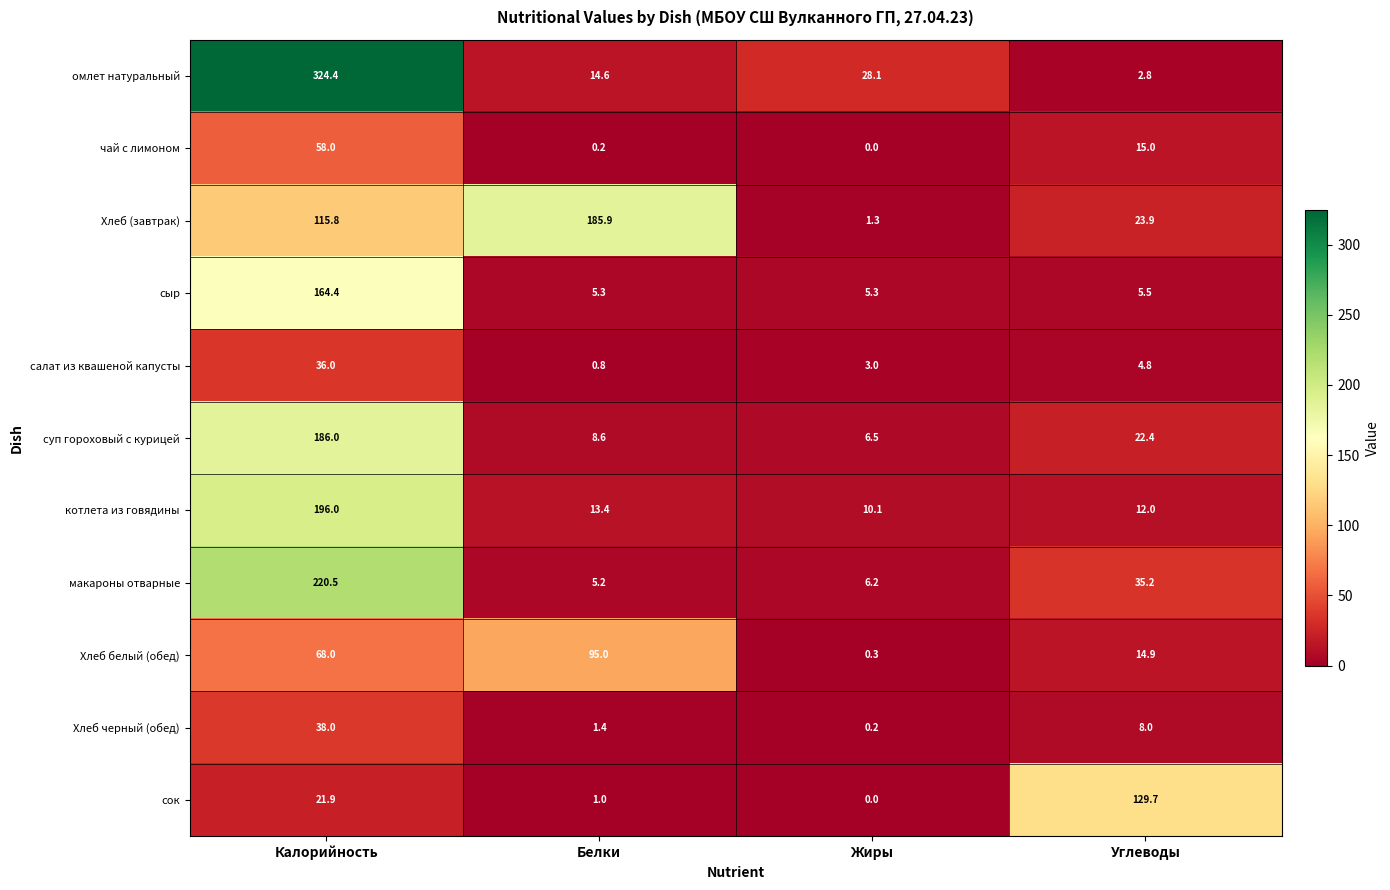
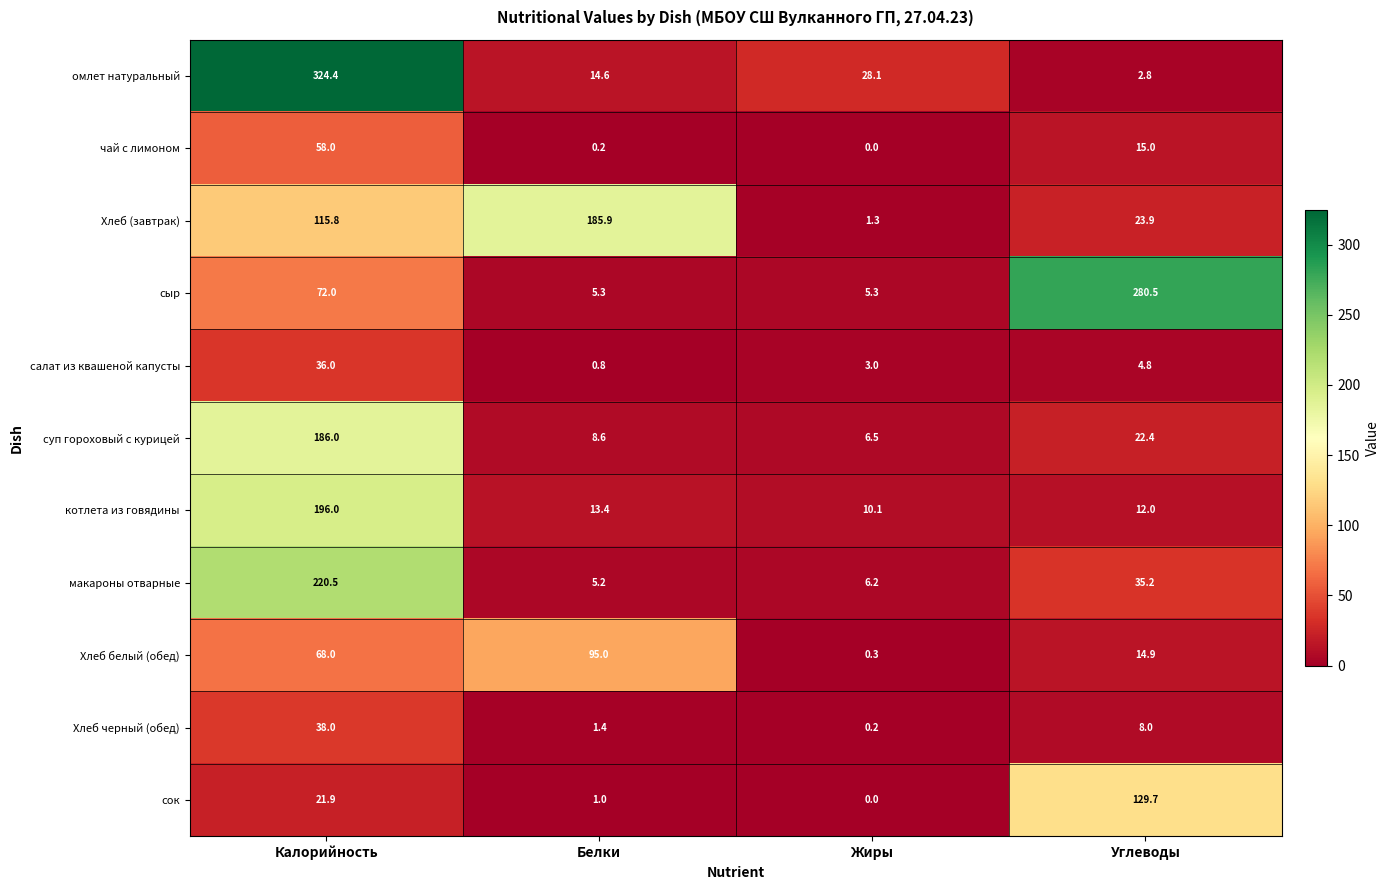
  {
    "омлет натуральный": {
      "Калорийность": 324.4,
      "Белки": 14.6,
      "Жиры": 28.1,
      "Углеводы": 2.8
    },
    "чай с лимоном": {
      "Калорийность": 58.0,
      "Белки": 0.2,
      "Жиры": 0.0,
      "Углеводы": 15.0
    },
    "Хлеб (завтрак)": {
      "Калорийность": 115.8,
      "Белки": 185.9,
      "Жиры": 1.3,
      "Углеводы": 23.9
    },
    "сыр": {
-     "Калорийность": 164.4,
+     "Калорийность": 72.0,
      "Белки": 5.3,
      "Жиры": 5.3,
-     "Углеводы": 5.5
+     "Углеводы": 280.5
    },
    "салат из квашеной капусты": {
      "Калорийность": 36.0,
      "Белки": 0.8,
      "Жиры": 3.0,
      "Углеводы": 4.8
    },
    "суп гороховый с курицей": {
      "Калорийность": 186.0,
      "Белки": 8.6,
      "Жиры": 6.5,
      "Углеводы": 22.4
    },
    "котлета из говядины": {
      "Калорийность": 196.0,
      "Белки": 13.4,
      "Жиры": 10.1,
      "Углеводы": 12.0
    },
    "макароны отварные": {
      "Калорийность": 220.5,
      "Белки": 5.2,
      "Жиры": 6.2,
      "Углеводы": 35.2
    },
    "Хлеб белый (обед)": {
      "Калорийность": 68.0,
      "Белки": 95.0,
      "Жиры": 0.3,
      "Углеводы": 14.9
    },
    "Хлеб черный (обед)": {
      "Калорийность": 38.0,
      "Белки": 1.4,
      "Жиры": 0.2,
      "Углеводы": 8.0
    },
    "сок": {
      "Калорийность": 21.9,
      "Белки": 1.0,
      "Жиры": 0.0,
      "Углеводы": 129.7
    }
  }
